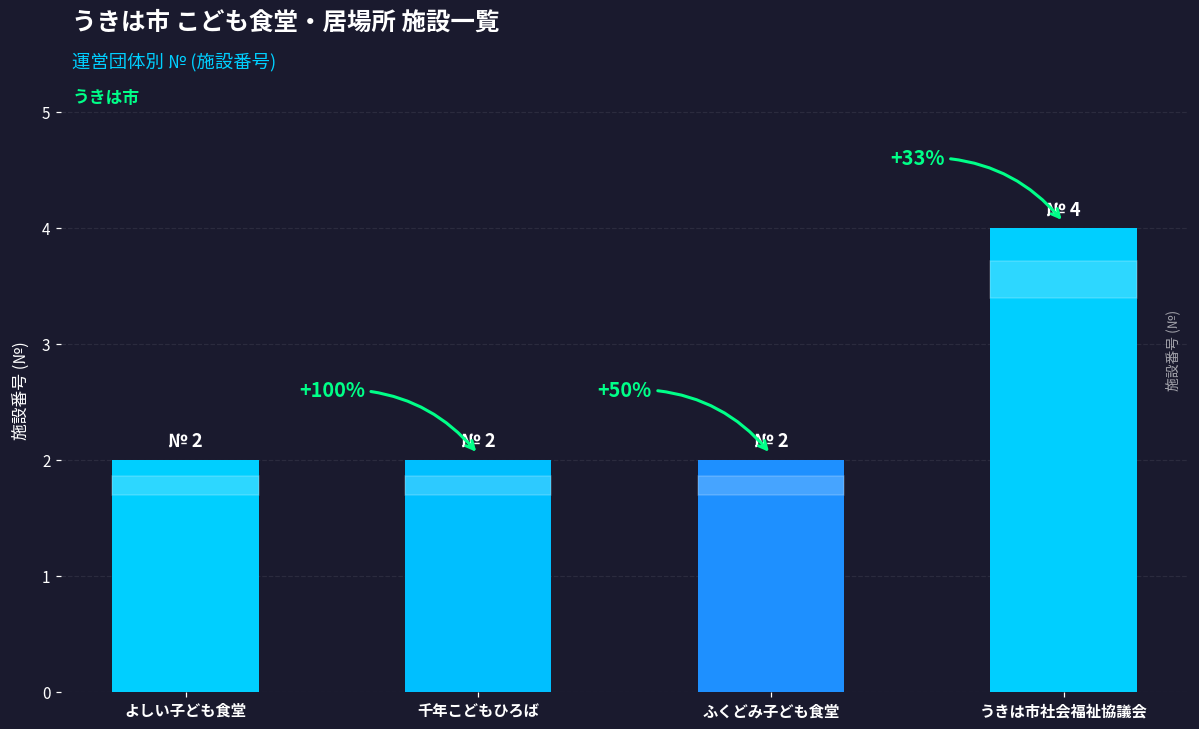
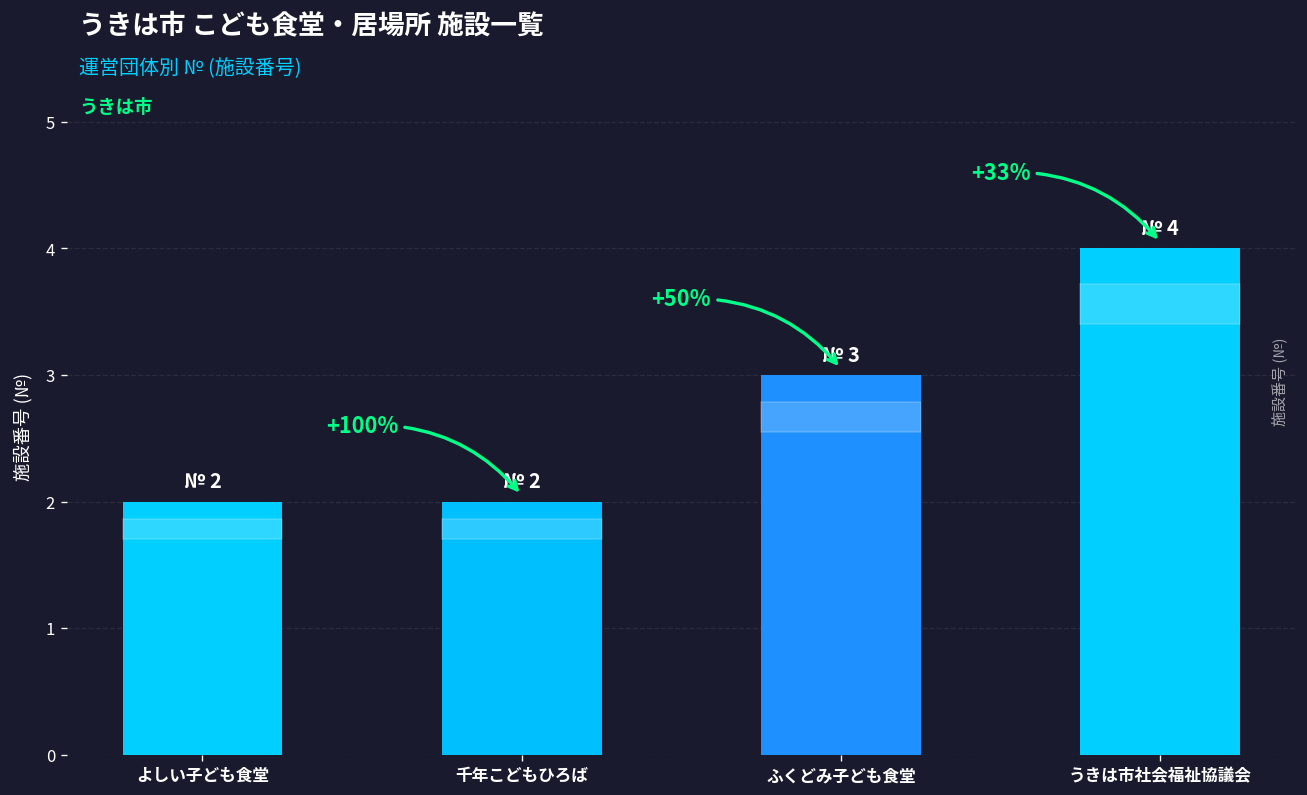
  {
    "よしい子ども食堂": 2,
-   "ふくどみ子ども食堂": 2
+   "ふくどみ子ども食堂": 3
  }
